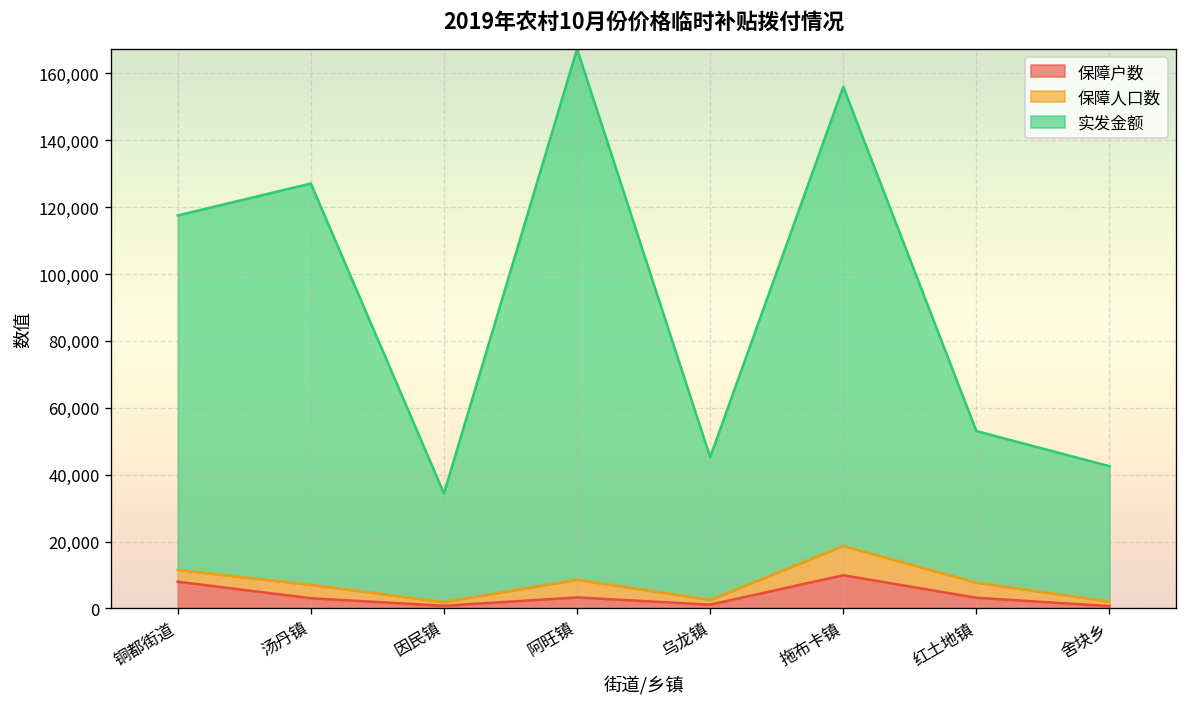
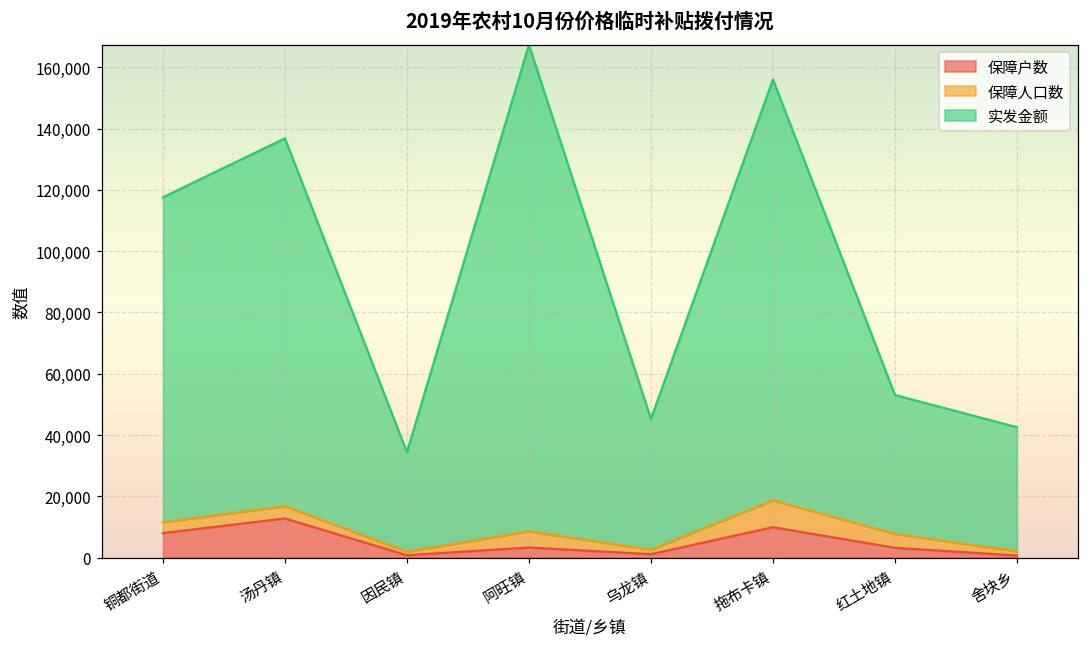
  {
    "保障户数": {
      "铜都街道": "8,000",
-     "汤丹镇": "3,000",
+     "汤丹镇": "13,000",
      "因民镇": "1,000",
      "阿旺镇": "3,000",
      "乌龙镇": "1,000",
      "拖布卡镇": "10,000",
      "红土地镇": "3,000",
      "舍块乡": "1,000"
    },
    "保障人口数": {
      "铜都街道": "4,000",
      "汤丹镇": "4,000",
      "因民镇": "1,000",
      "阿旺镇": "5,000",
      "乌龙镇": "1,000",
      "拖布卡镇": "9,000",
      "红土地镇": "5,000",
      "舍块乡": "1,000"
    },
    "实发金额": {
      "铜都街道": "106,000",
      "汤丹镇": "120,000",
      "因民镇": "33,000",
      "阿旺镇": "159,000",
      "乌龙镇": "43,000",
      "拖布卡镇": "137,000",
      "红土地镇": "45,000",
      "舍块乡": "41,000"
    }
  }
